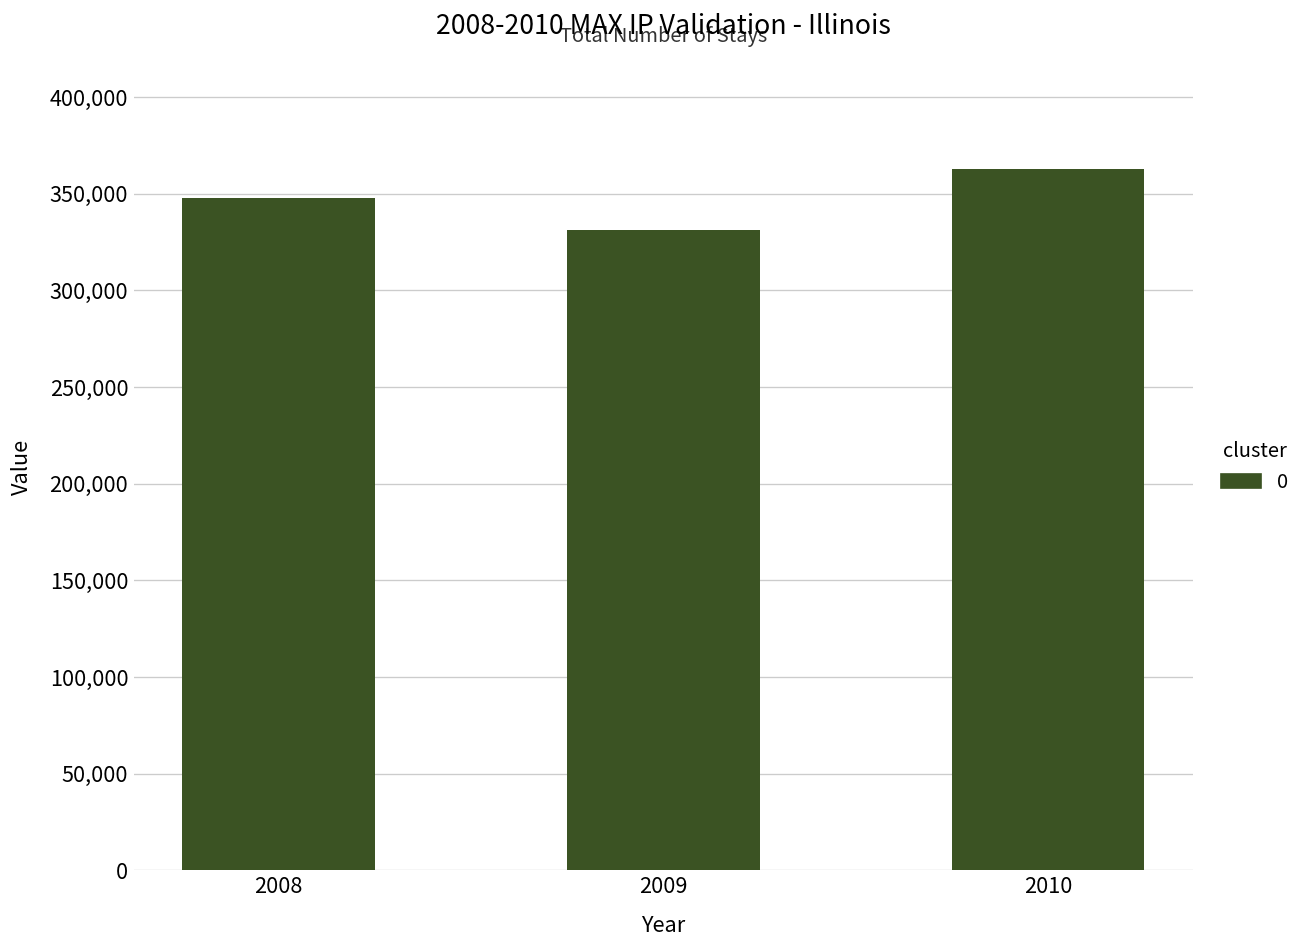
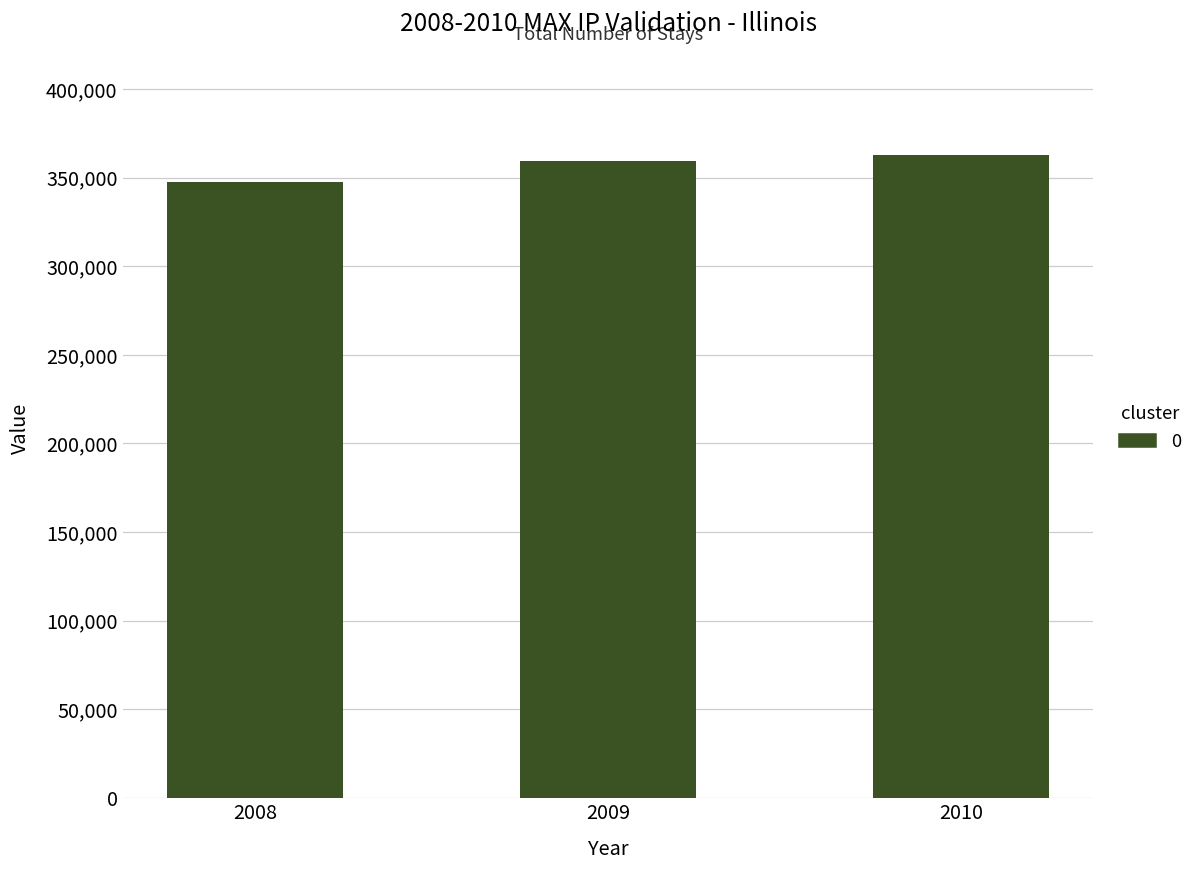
  {
    "2008": "348,000",
-   "2009": "331,000",
+   "2009": "360,000",
    "2010": "363,000"
  }
